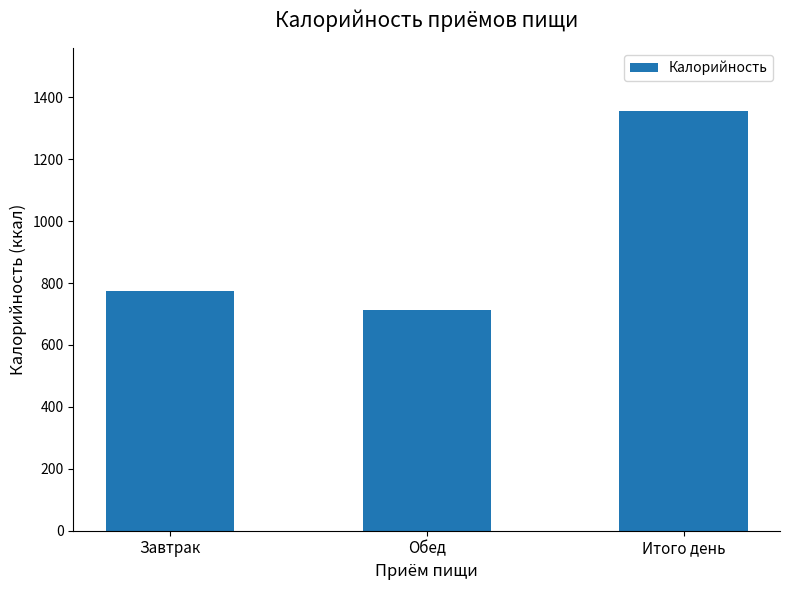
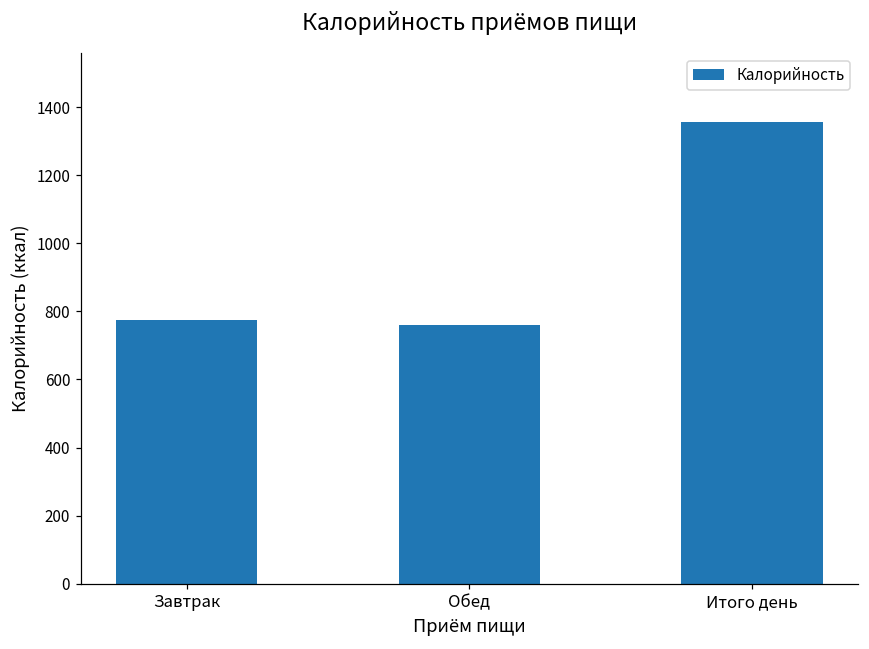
  {
    "Завтрак": 780,
-   "Обед": 710,
+   "Обед": 760,
    "Итого день": 1350
  }
